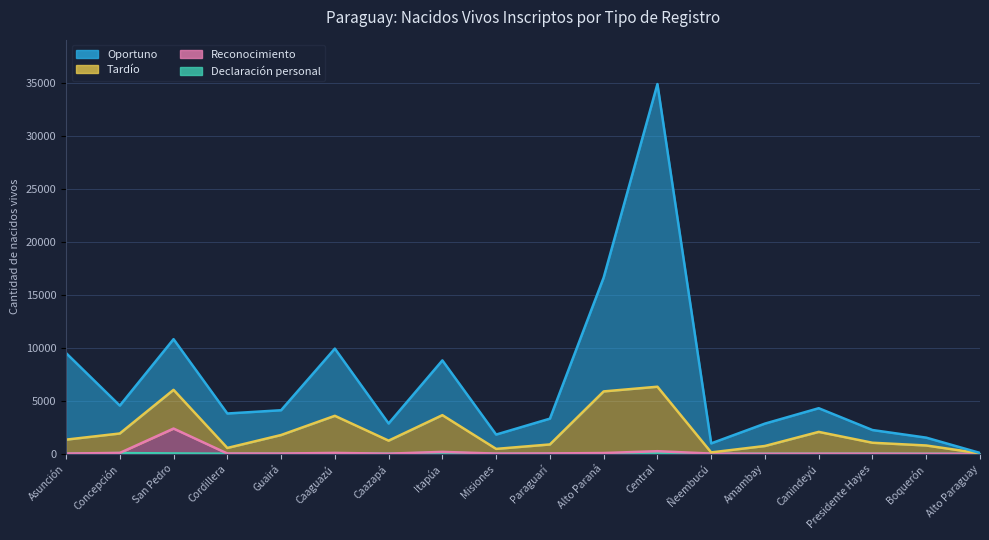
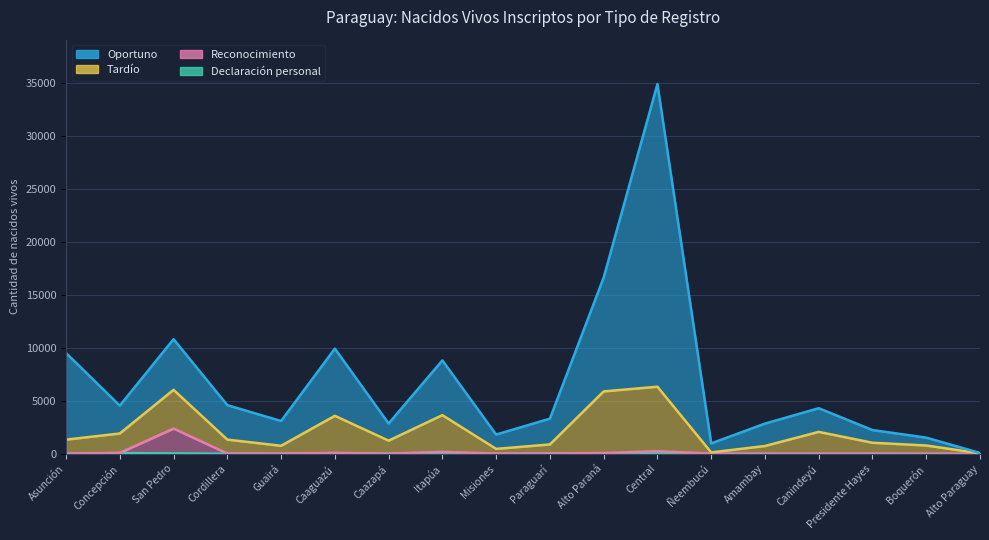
  {
    "Reconocimiento": {
      "San Pedro": 2300
    },
    "Tardío": {
      "Asunción": 1300,
      "Concepción": 1800,
      "San Pedro": 3700,
-     "Cordillera": 500,
-     "Guairá": 1700,
+     "Cordillera": 1300,
+     "Guairá": 700,
      "Caaguazú": 3500,
      "Caazapá": 1200,
      "Itapúa": 3500,
      "Misiones": 400,
      "Paraguarí": 800,
      "Alto Paraná": 5800,
      "Central": 6100,
      "Amambay": 700,
      "Canindeyú": 2100,
      "Presidente Hayes": 1000,
      "Boquerón": 800
    }
  }
